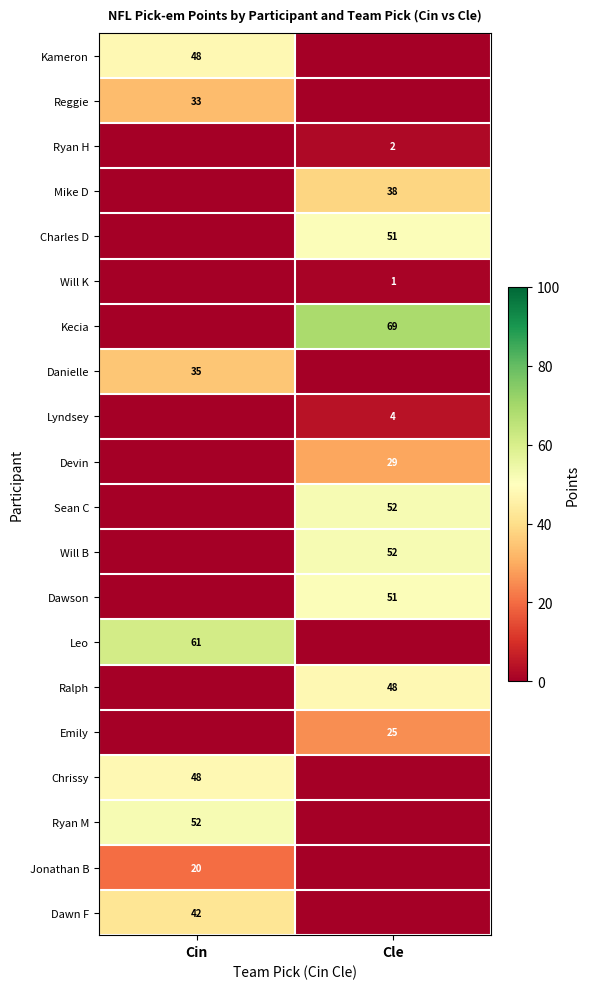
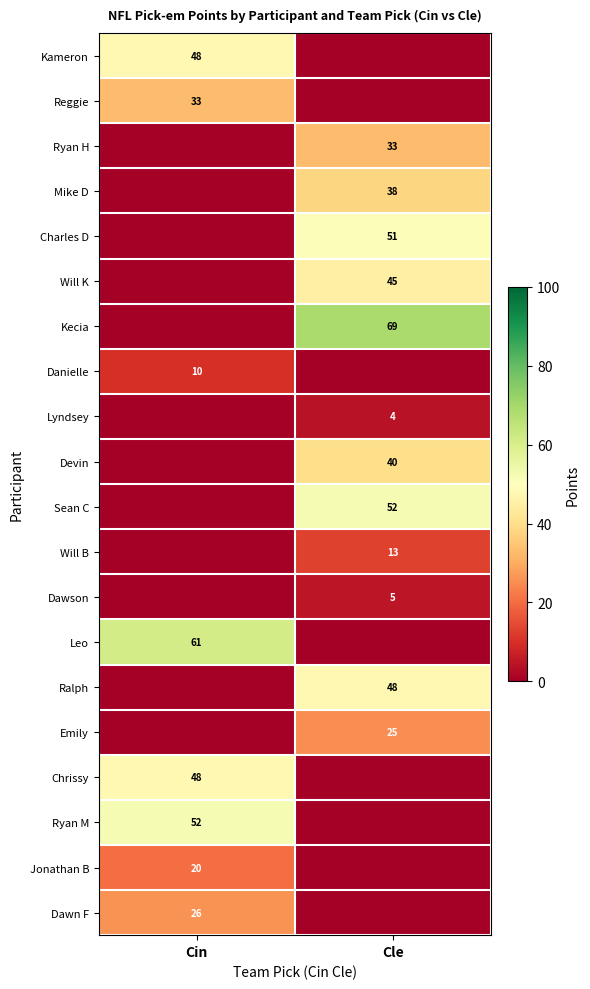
  {
    "Kameron": {
      "Cin": 48
    },
    "Reggie": {
      "Cin": 33
    },
    "Ryan H": {
-     "Cle": 2
+     "Cle": 33
    },
    "Mike D": {
      "Cle": 38
    },
    "Charles D": {
      "Cle": 51
    },
    "Will K": {
-     "Cle": 1
+     "Cle": 45
    },
    "Kecia": {
      "Cle": 69
    },
    "Danielle": {
-     "Cin": 35
+     "Cin": 10
    },
    "Lyndsey": {
      "Cle": 4
    },
    "Devin": {
-     "Cle": 29
+     "Cle": 40
    },
    "Sean C": {
      "Cle": 52
    },
    "Will B": {
-     "Cle": 52
+     "Cle": 13
    },
    "Dawson": {
-     "Cle": 51
+     "Cle": 5
    },
    "Leo": {
      "Cin": 61
    },
    "Ralph": {
      "Cle": 48
    },
    "Emily": {
      "Cle": 25
    },
    "Chrissy": {
      "Cin": 48
    },
    "Ryan M": {
      "Cin": 52
    },
    "Jonathan B": {
      "Cin": 20
    },
    "Dawn F": {
-     "Cin": 42
+     "Cin": 26
    }
  }
